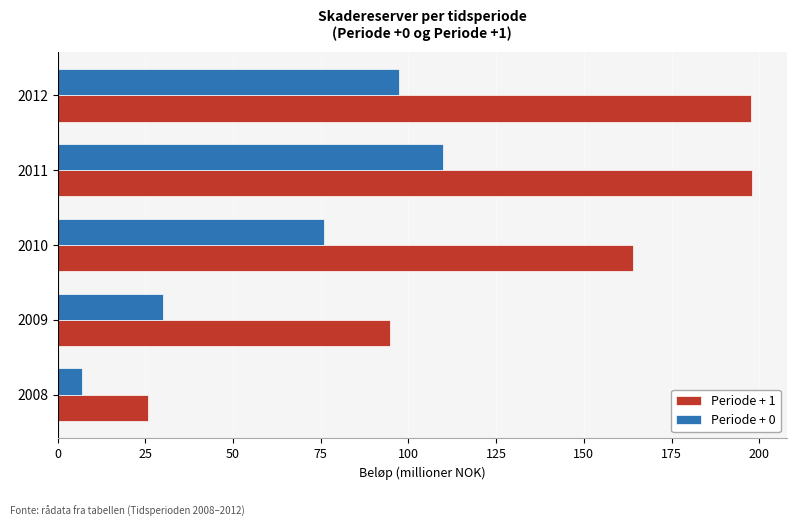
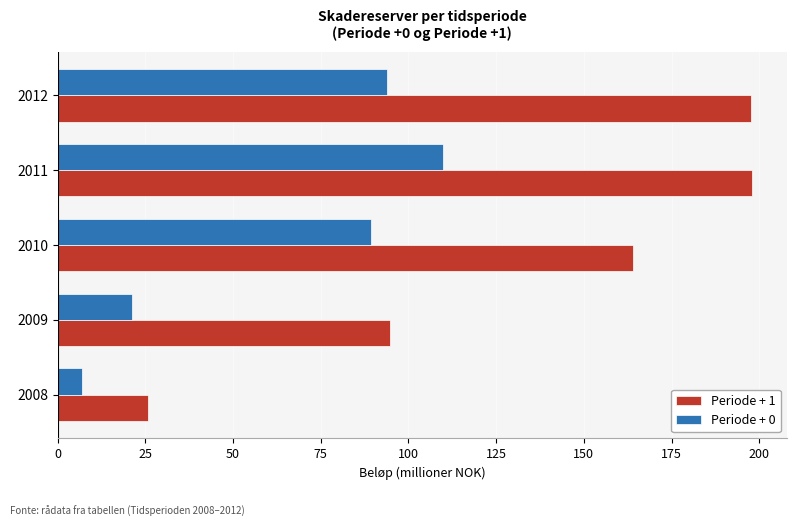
  {
    "Periode + 1": {
      "2012": 198,
      "2011": 198,
      "2010": 164,
      "2009": 95,
      "2008": 26
    },
    "Periode + 0": {
-     "2012": 97,
+     "2012": 94,
      "2011": 110,
-     "2010": 76,
-     "2009": 30,
+     "2010": 89,
+     "2009": 21,
      "2008": 7
    }
  }
